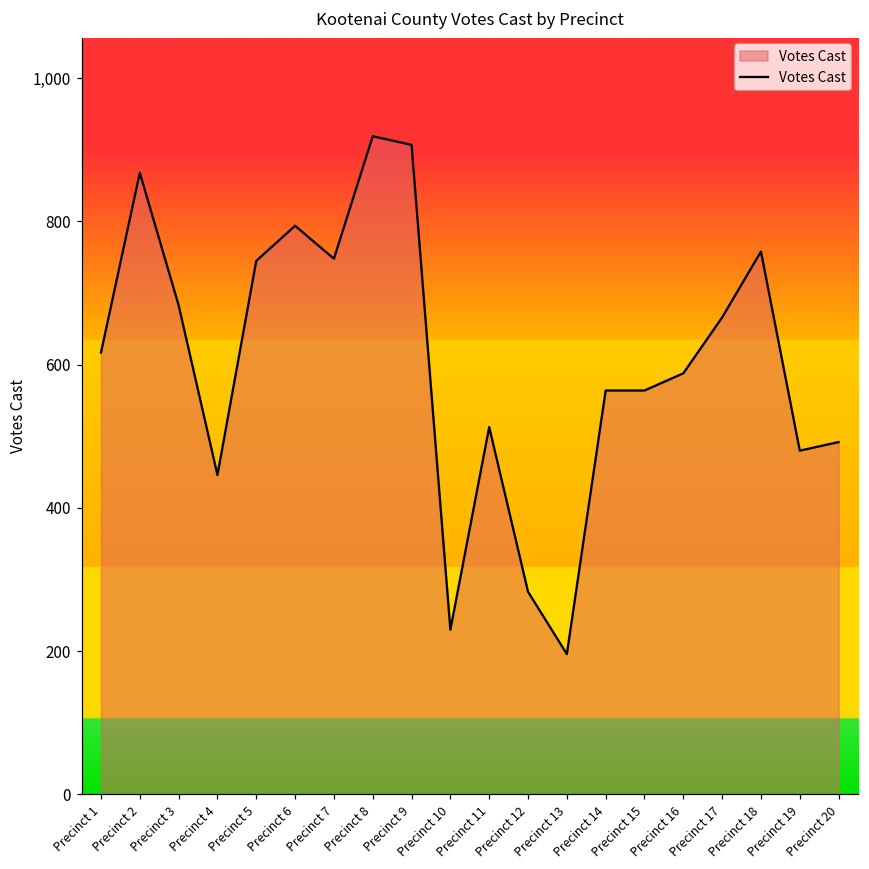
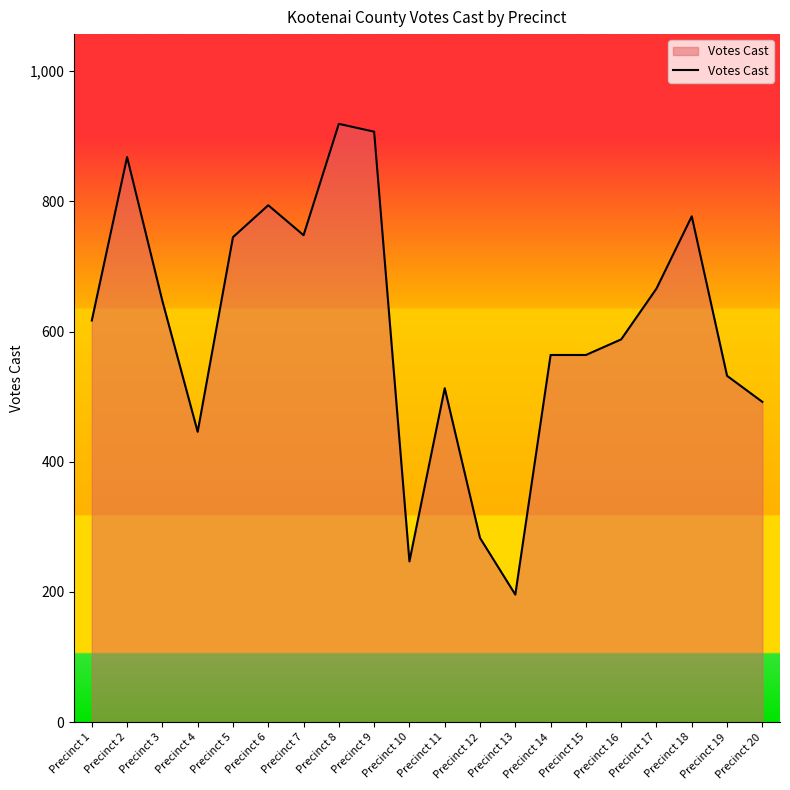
  {
    "Precinct 1": 620,
    "Precinct 2": 870,
-   "Precinct 3": 680,
+   "Precinct 3": 650,
    "Precinct 4": 450,
    "Precinct 5": 750,
    "Precinct 6": 790,
    "Precinct 7": 750,
    "Precinct 8": 920,
    "Precinct 9": 910,
-   "Precinct 10": 230,
+   "Precinct 10": 250,
    "Precinct 11": 510,
    "Precinct 12": 280,
    "Precinct 13": 200,
    "Precinct 14": 560,
    "Precinct 15": 560,
    "Precinct 16": 590,
    "Precinct 17": 670,
-   "Precinct 18": 760,
-   "Precinct 19": 480,
+   "Precinct 18": 780,
+   "Precinct 19": 530,
    "Precinct 20": 490
  }
